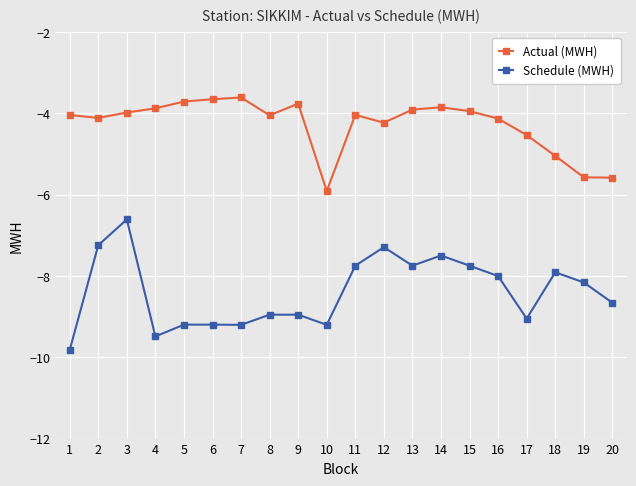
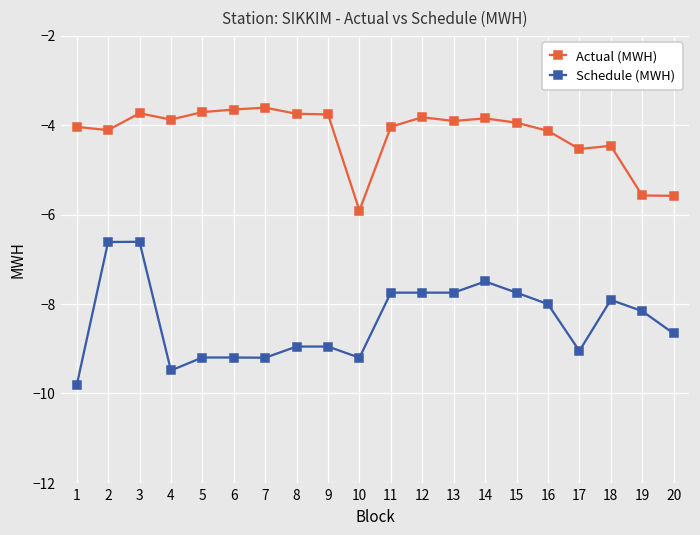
  {
    "Actual (MWH)": {
      "1": -4.0,
      "2": -4.1,
-     "3": -4.0,
+     "3": -3.7,
      "4": -3.9,
      "5": -3.7,
      "6": -3.7,
      "7": -3.6,
-     "8": -4.0,
+     "8": -3.7,
      "9": -3.8,
      "10": -5.9,
      "11": -4.0,
-     "12": -4.2,
+     "12": -3.8,
      "13": -3.9,
      "14": -3.9,
      "15": -3.9,
      "16": -4.1,
      "17": -4.5,
-     "18": -5.0,
+     "18": -4.5,
      "19": -5.6,
      "20": -5.6
    },
    "Schedule (MWH)": {
      "1": -9.8,
-     "2": -7.2,
+     "2": -6.6,
      "3": -6.6,
      "4": -9.5,
      "5": -9.2,
      "6": -9.2,
      "7": -9.2,
      "8": -9.0,
      "9": -9.0,
      "10": -9.2,
      "11": -7.7,
-     "12": -7.3,
+     "12": -7.7,
      "13": -7.7,
      "14": -7.5,
      "15": -7.7,
      "16": -8.0,
      "17": -9.1,
      "18": -7.9,
      "19": -8.2,
      "20": -8.7
    }
  }
